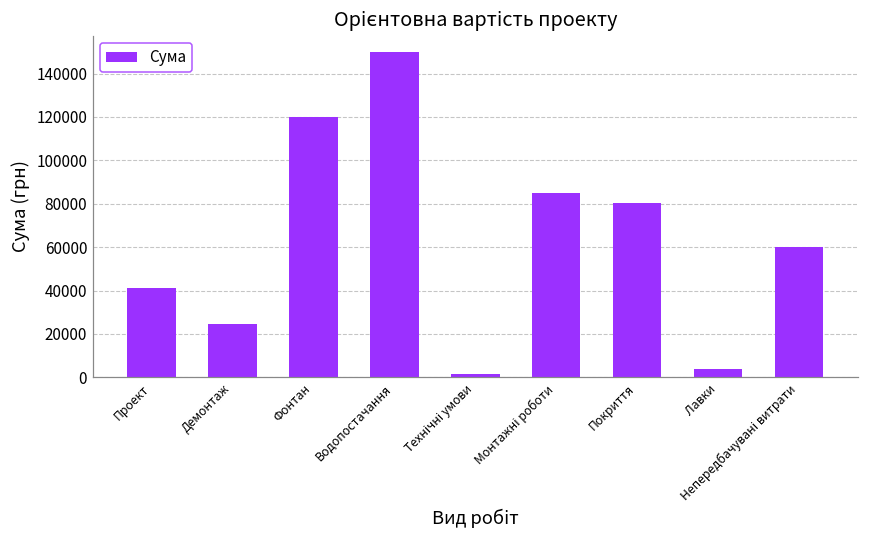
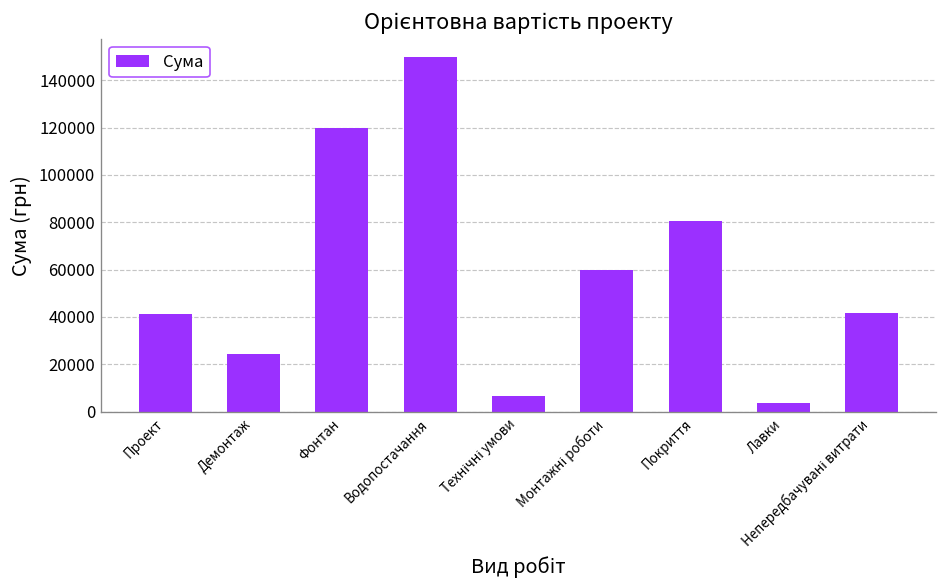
  {
    "Проект": 41000,
    "Демонтаж": 25000,
    "Фонтан": 120000,
    "Водопостачання": 150000,
-   "Технічні умови": 2000,
-   "Монтажні роботи": 85000,
+   "Технічні умови": 6000,
+   "Монтажні роботи": 60000,
    "Покриття": 80000,
    "Лавки": 4000,
-   "Непередбачувані витрати": 60000
+   "Непередбачувані витрати": 42000
  }
